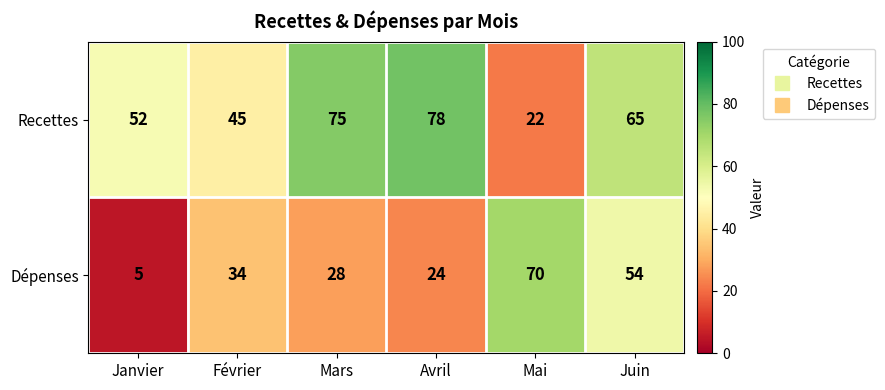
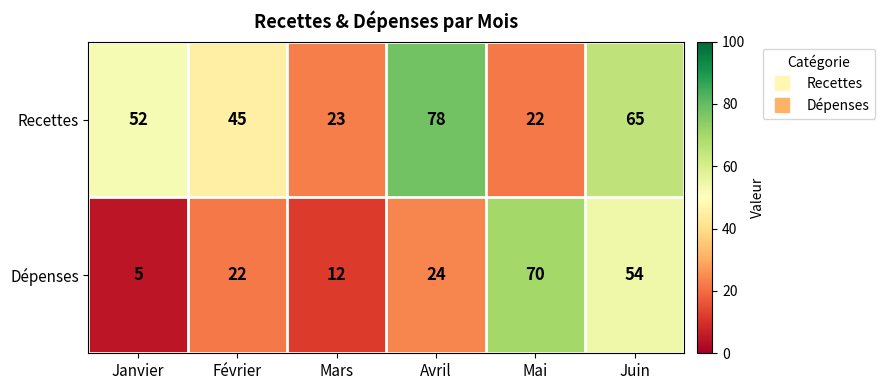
  {
    "Recettes": {
      "Janvier": 52,
      "Février": 45,
-     "Mars": 75,
+     "Mars": 23,
      "Avril": 78,
      "Mai": 22,
      "Juin": 65
    },
    "Dépenses": {
      "Janvier": 5,
-     "Février": 34,
-     "Mars": 28,
+     "Février": 22,
+     "Mars": 12,
      "Avril": 24,
      "Mai": 70,
      "Juin": 54
    }
  }
